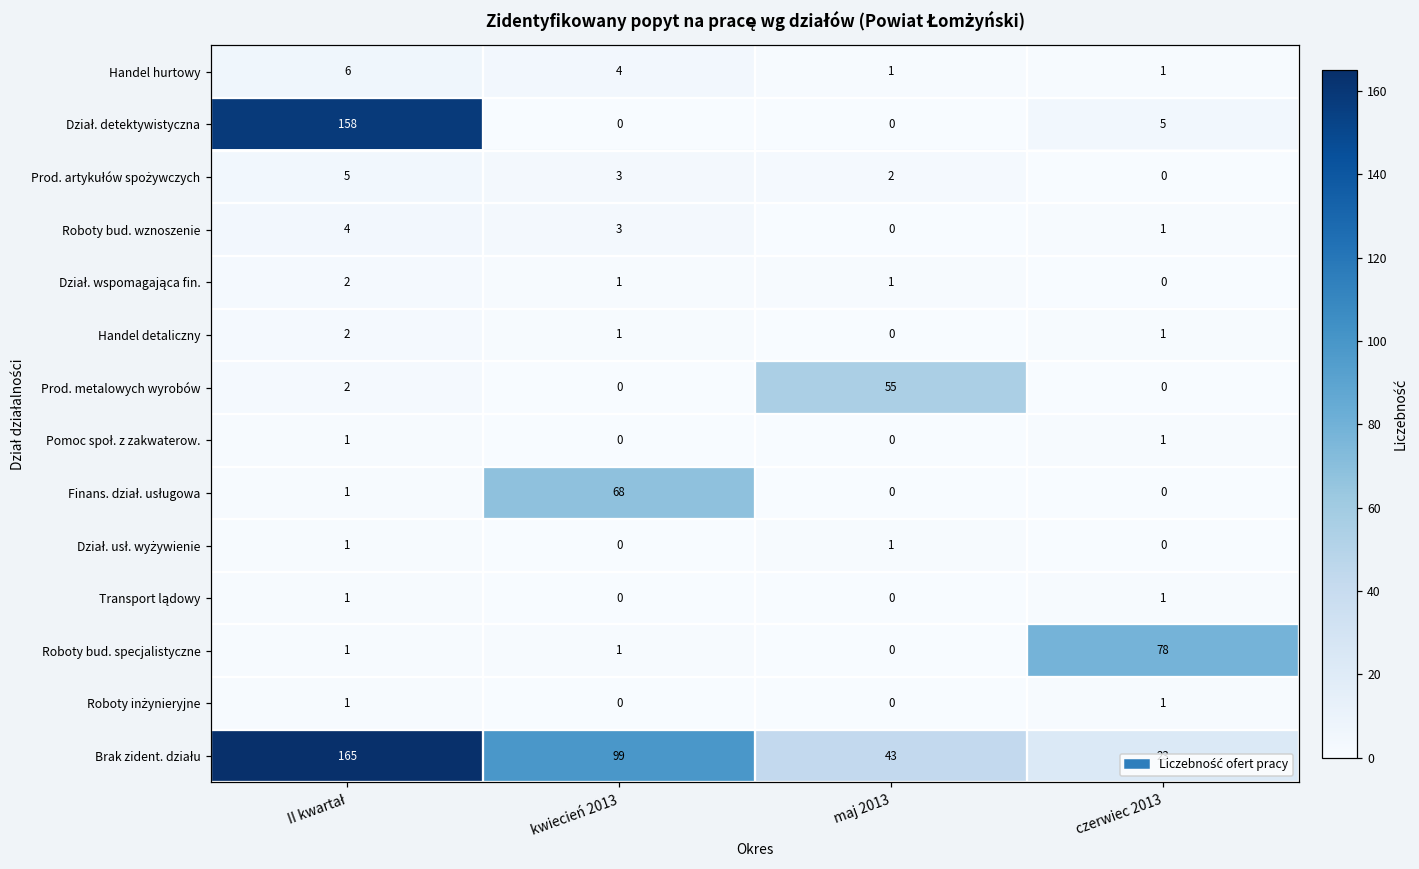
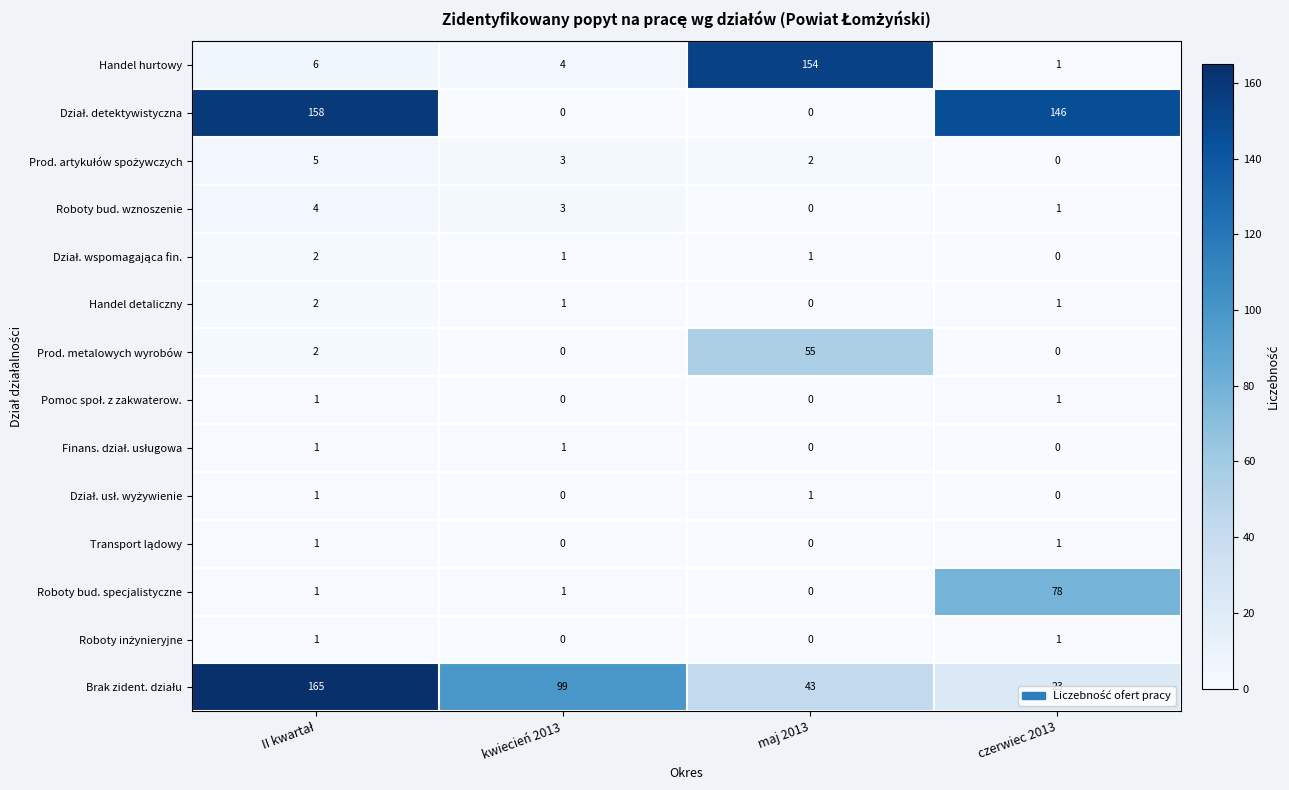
  {
    "Handel hurtowy": {
      "II kwartał": 6,
      "kwiecień 2013": 4,
-     "maj 2013": 1,
+     "maj 2013": 154,
      "czerwiec 2013": 1
    },
    "Dział. detektywistyczna": {
      "II kwartał": 158,
      "kwiecień 2013": 0,
      "maj 2013": 0,
-     "czerwiec 2013": 5
+     "czerwiec 2013": 146
    },
    "Prod. artykułów spożywczych": {
      "II kwartał": 5,
      "kwiecień 2013": 3,
      "maj 2013": 2,
      "czerwiec 2013": 0
    },
    "Roboty bud. wznoszenie": {
      "II kwartał": 4,
      "kwiecień 2013": 3,
      "maj 2013": 0,
      "czerwiec 2013": 1
    },
    "Dział. wspomagająca fin.": {
      "II kwartał": 2,
      "kwiecień 2013": 1,
      "maj 2013": 1,
      "czerwiec 2013": 0
    },
    "Handel detaliczny": {
      "II kwartał": 2,
      "kwiecień 2013": 1,
      "maj 2013": 0,
      "czerwiec 2013": 1
    },
    "Prod. metalowych wyrobów": {
      "II kwartał": 2,
      "kwiecień 2013": 0,
      "maj 2013": 55,
      "czerwiec 2013": 0
    },
    "Pomoc społ. z zakwaterow.": {
      "II kwartał": 1,
      "kwiecień 2013": 0,
      "maj 2013": 0,
      "czerwiec 2013": 1
    },
    "Finans. dział. usługowa": {
      "II kwartał": 1,
-     "kwiecień 2013": 68,
+     "kwiecień 2013": 1,
      "maj 2013": 0,
      "czerwiec 2013": 0
    },
    "Dział. usł. wyżywienie": {
      "II kwartał": 1,
      "kwiecień 2013": 0,
      "maj 2013": 1,
      "czerwiec 2013": 0
    },
    "Transport lądowy": {
      "II kwartał": 1,
      "kwiecień 2013": 0,
      "maj 2013": 0,
      "czerwiec 2013": 1
    },
    "Roboty bud. specjalistyczne": {
      "II kwartał": 1,
      "kwiecień 2013": 1,
      "maj 2013": 0,
      "czerwiec 2013": 78
    },
    "Roboty inżynieryjne": {
      "II kwartał": 1,
      "kwiecień 2013": 0,
      "maj 2013": 0,
      "czerwiec 2013": 1
    },
    "Brak zident. działu": {
      "II kwartał": 165,
      "kwiecień 2013": 99,
      "maj 2013": 43
    }
  }
